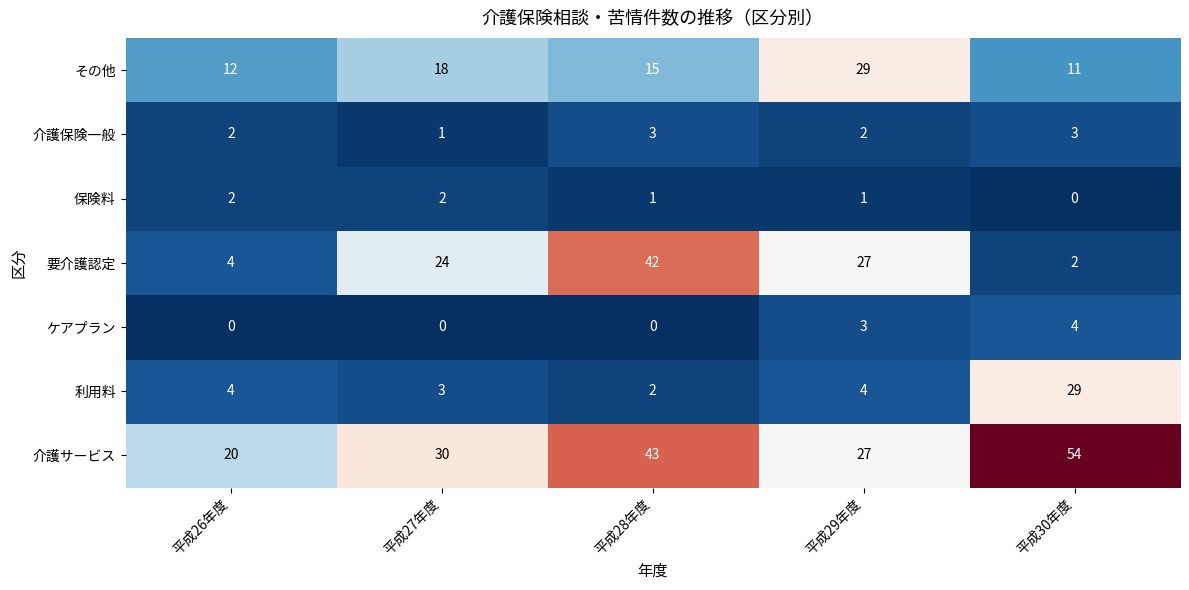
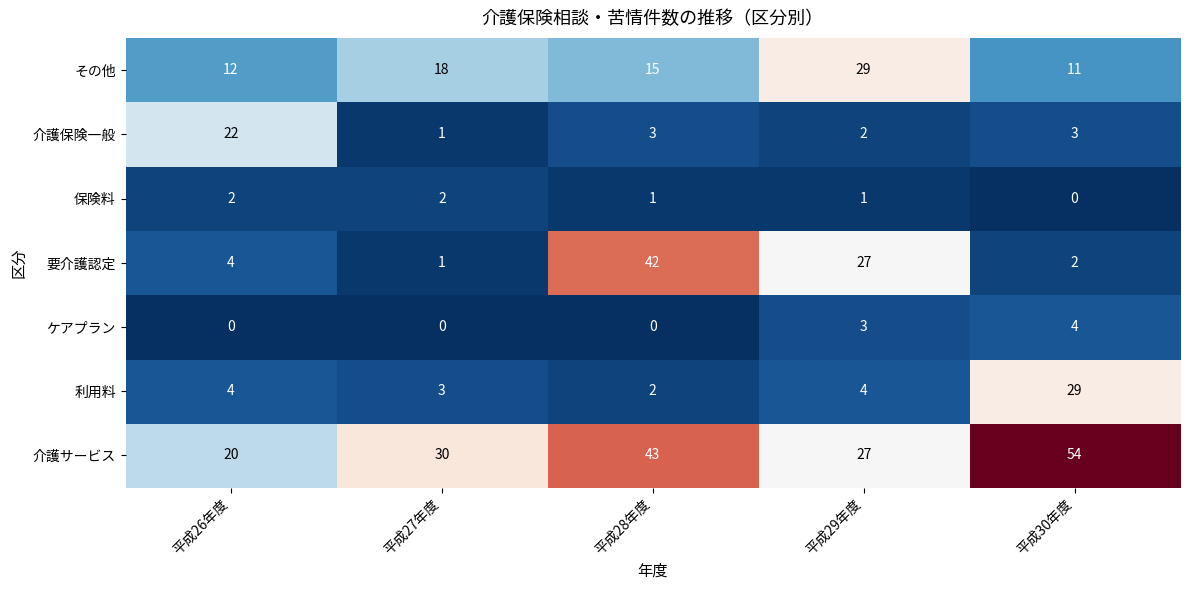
  {
    "その他": {
      "平成26年度": 12,
      "平成27年度": 18,
      "平成28年度": 15,
      "平成29年度": 29,
      "平成30年度": 11
    },
    "介護保険一般": {
-     "平成26年度": 2,
+     "平成26年度": 22,
      "平成27年度": 1,
      "平成28年度": 3,
      "平成29年度": 2,
      "平成30年度": 3
    },
    "保険料": {
      "平成26年度": 2,
      "平成27年度": 2,
      "平成28年度": 1,
      "平成29年度": 1,
      "平成30年度": 0
    },
    "要介護認定": {
      "平成26年度": 4,
-     "平成27年度": 24,
+     "平成27年度": 1,
      "平成28年度": 42,
      "平成29年度": 27,
      "平成30年度": 2
    },
    "ケアプラン": {
      "平成26年度": 0,
      "平成27年度": 0,
      "平成28年度": 0,
      "平成29年度": 3,
      "平成30年度": 4
    },
    "利用料": {
      "平成26年度": 4,
      "平成27年度": 3,
      "平成28年度": 2,
      "平成29年度": 4,
      "平成30年度": 29
    },
    "介護サービス": {
      "平成26年度": 20,
      "平成27年度": 30,
      "平成28年度": 43,
      "平成29年度": 27,
      "平成30年度": 54
    }
  }
